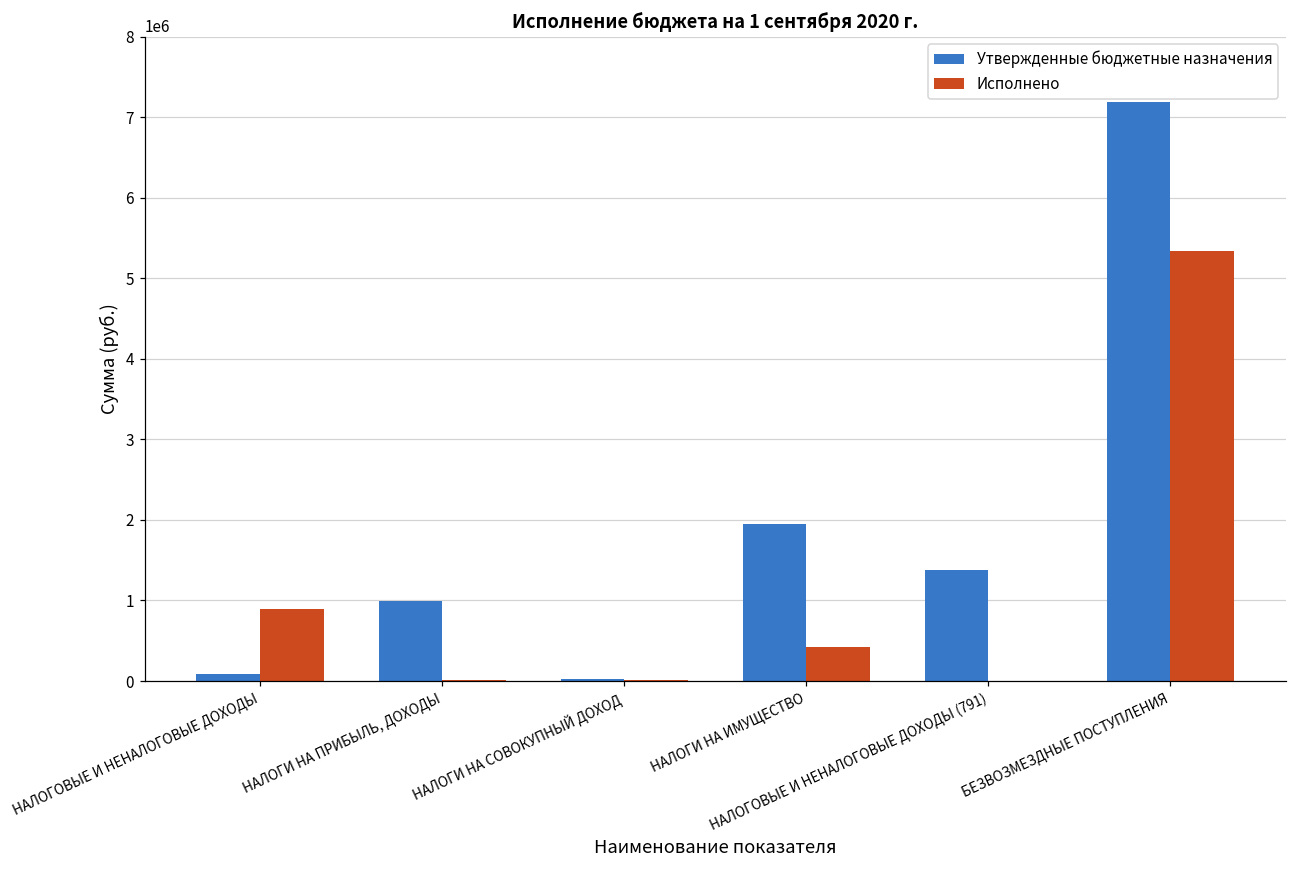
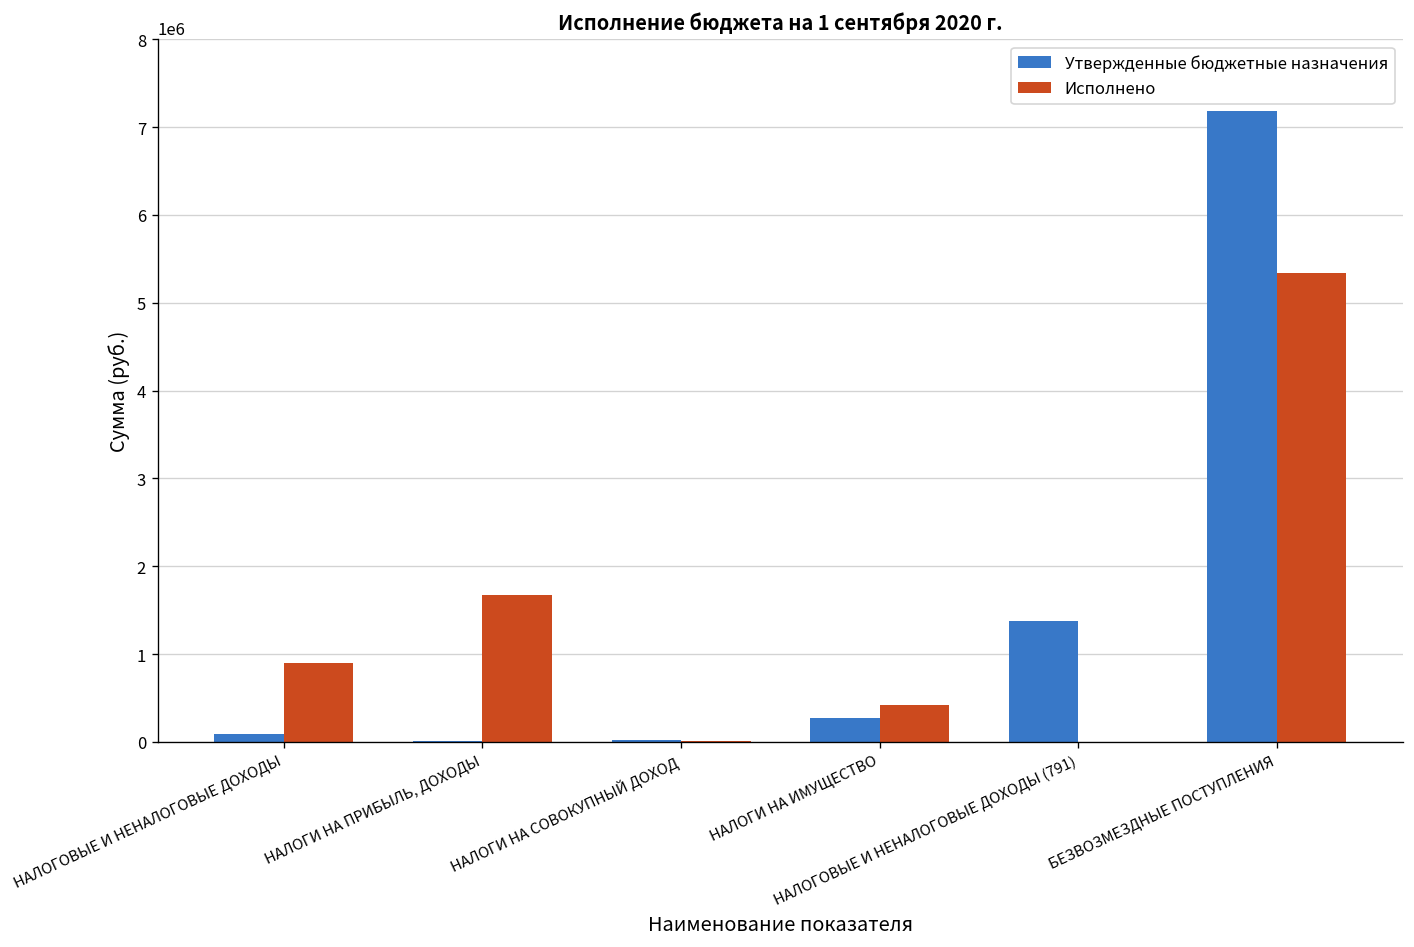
  {
    "Утвержденные бюджетные назначения": {
      "НАЛОГОВЫЕ И НЕНАЛОГОВЫЕ ДОХОДЫ": 100000,
-     "НАЛОГИ НА ПРИБЫЛЬ, ДОХОДЫ": 1000000,
-     "НАЛОГИ НА ИМУЩЕСТВО": 1900000,
+     "НАЛОГИ НА ПРИБЫЛЬ, ДОХОДЫ": 0,
+     "НАЛОГИ НА ИМУЩЕСТВО": 300000,
      "НАЛОГОВЫЕ И НЕНАЛОГОВЫЕ ДОХОДЫ (791)": 1400000,
      "БЕЗВОЗМЕЗДНЫЕ ПОСТУПЛЕНИЯ": 7200000
    },
    "Исполнено": {
      "НАЛОГОВЫЕ И НЕНАЛОГОВЫЕ ДОХОДЫ": 900000,
-     "НАЛОГИ НА ПРИБЫЛЬ, ДОХОДЫ": 0,
+     "НАЛОГИ НА ПРИБЫЛЬ, ДОХОДЫ": 1700000,
      "НАЛОГИ НА ИМУЩЕСТВО": 400000,
      "БЕЗВОЗМЕЗДНЫЕ ПОСТУПЛЕНИЯ": 5300000
    }
  }
